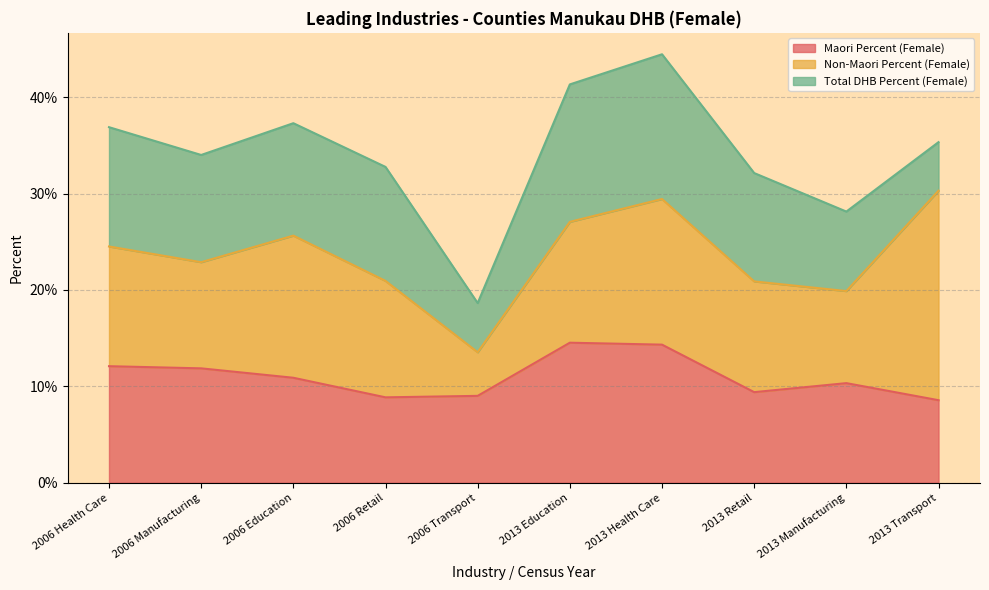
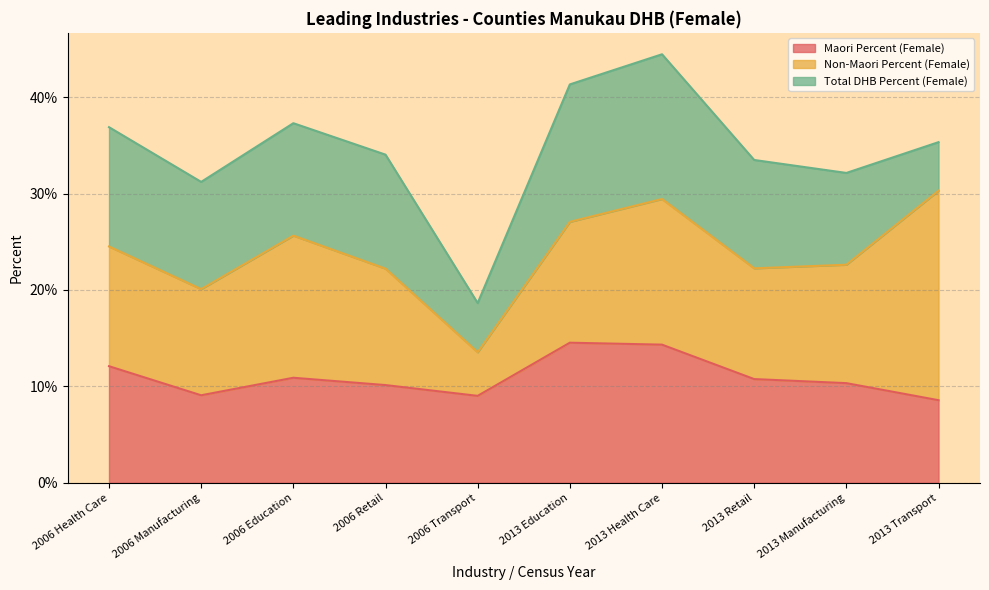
  {
    "Maori Percent (Female)": {
      "2006 Health Care": "12%",
-     "2006 Manufacturing": "12%",
+     "2006 Manufacturing": "9%",
      "2006 Education": "11%",
-     "2006 Retail": "9%",
+     "2006 Retail": "10%",
      "2006 Transport": "9%",
      "2013 Education": "15%",
      "2013 Health Care": "14%",
-     "2013 Retail": "9%",
+     "2013 Retail": "11%",
      "2013 Manufacturing": "10%",
      "2013 Transport": "9%"
    },
    "Non-Maori Percent (Female)": {
      "2006 Health Care": "12%",
      "2006 Manufacturing": "11%",
      "2006 Education": "15%",
      "2006 Retail": "12%",
      "2006 Transport": "5%",
      "2013 Education": "13%",
      "2013 Health Care": "15%",
      "2013 Retail": "11%",
-     "2013 Manufacturing": "10%",
+     "2013 Manufacturing": "12%",
      "2013 Transport": "22%"
    },
    "Total DHB Percent (Female)": {
      "2006 Health Care": "12%",
      "2006 Manufacturing": "11%",
      "2006 Education": "12%",
      "2006 Retail": "12%",
      "2006 Transport": "5%",
      "2013 Education": "14%",
      "2013 Health Care": "15%",
      "2013 Retail": "11%",
-     "2013 Manufacturing": "8%",
+     "2013 Manufacturing": "10%",
      "2013 Transport": "5%"
    }
  }
